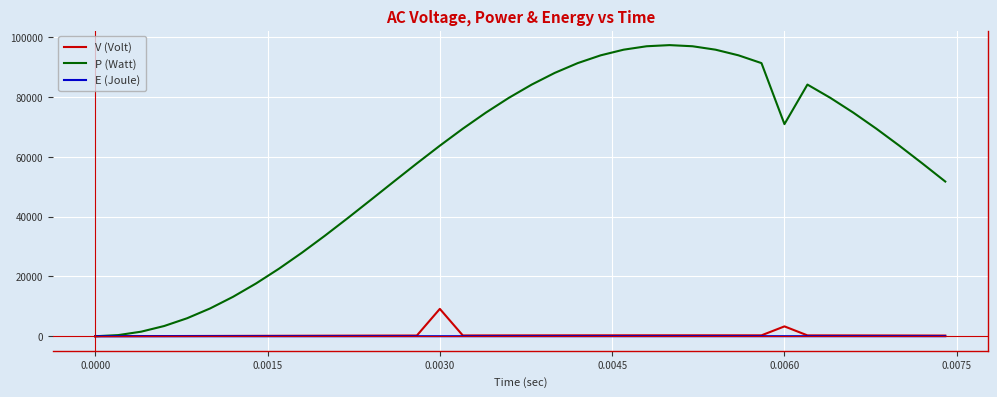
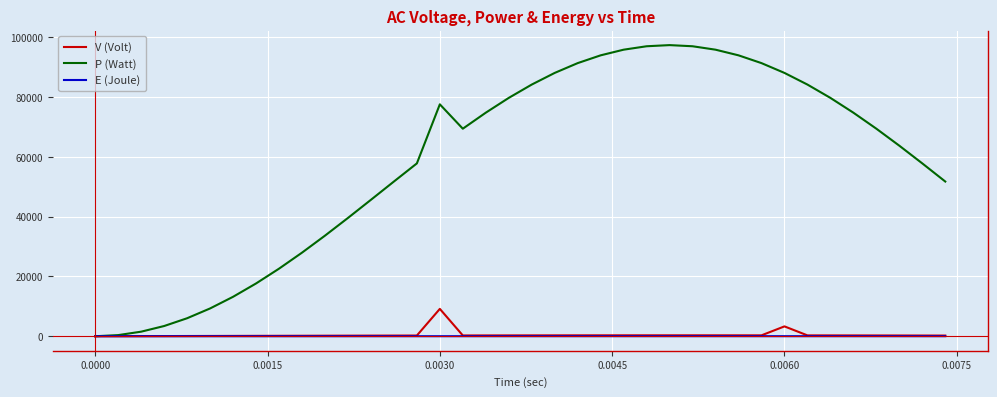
  {
    "V (Volt)": {
      "0.0030": 9000,
      "0.0060": 3000
    },
    "P (Watt)": {
-     "0.0030": 64000,
-     "0.0060": 71000
+     "0.0030": 78000,
+     "0.0060": 88000
    },
    "E (Joule)": {
      "0.0030": 0,
      "0.0060": 0
    }
  }
